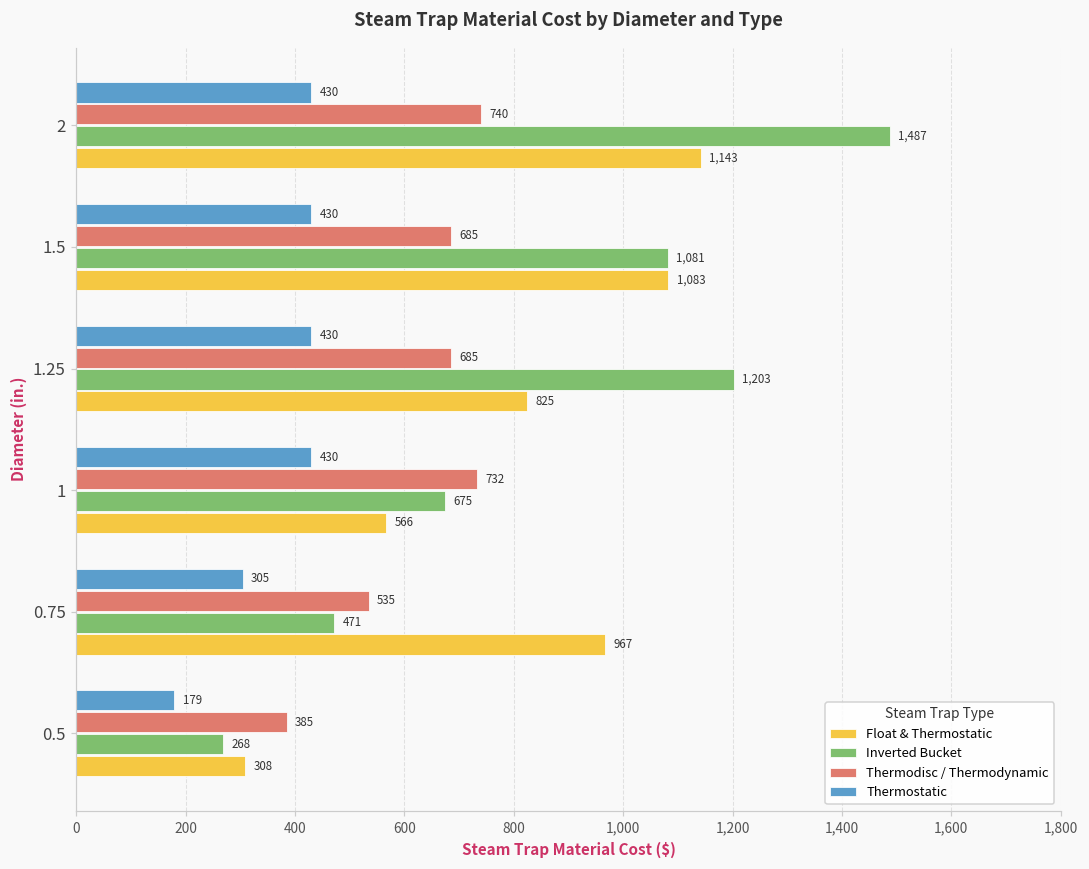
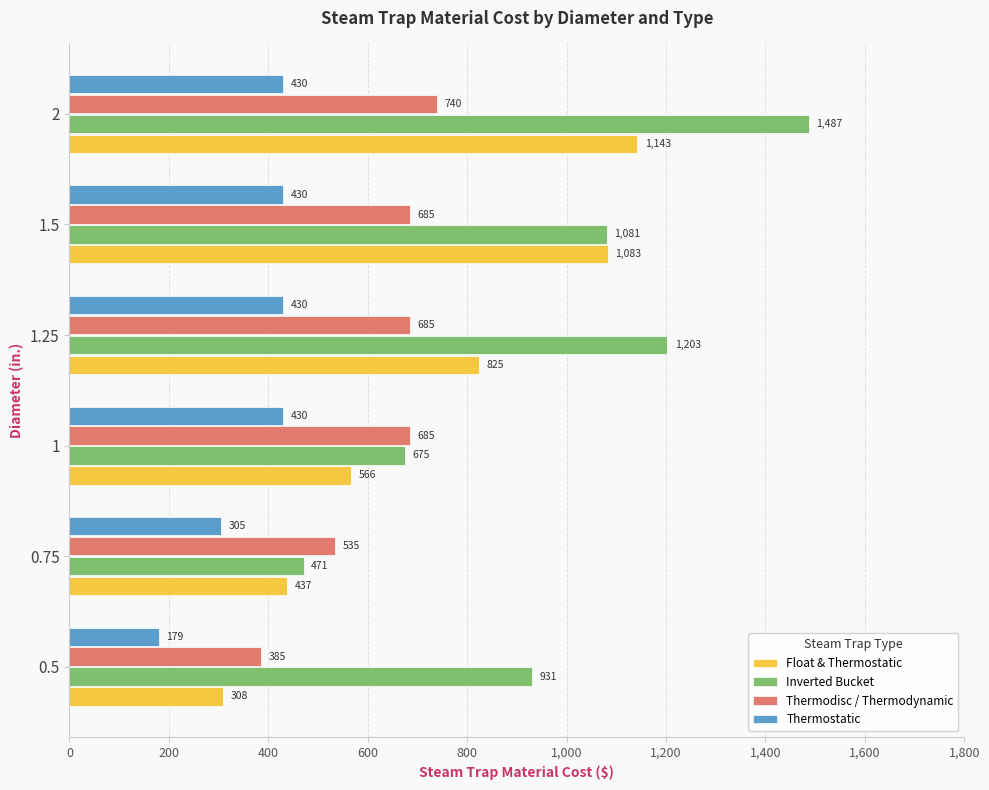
  {
    "Float & Thermostatic": {
      "2": "1,143",
      "1.5": "1,083",
      "1.25": "825",
      "1": "566",
-     "0.75": "967",
+     "0.75": "437",
      "0.5": "308"
    },
    "Inverted Bucket": {
      "2": "1,487",
      "1.5": "1,081",
      "1.25": "1,203",
      "1": "675",
      "0.75": "471",
-     "0.5": "268"
+     "0.5": "931"
    },
    "Thermodisc / Thermodynamic": {
      "2": "740",
      "1.5": "685",
      "1.25": "685",
-     "1": "732",
+     "1": "685",
      "0.75": "535",
      "0.5": "385"
    },
    "Thermostatic": {
      "2": "430",
      "1.5": "430",
      "1.25": "430",
      "1": "430",
      "0.75": "305",
      "0.5": "179"
    }
  }
